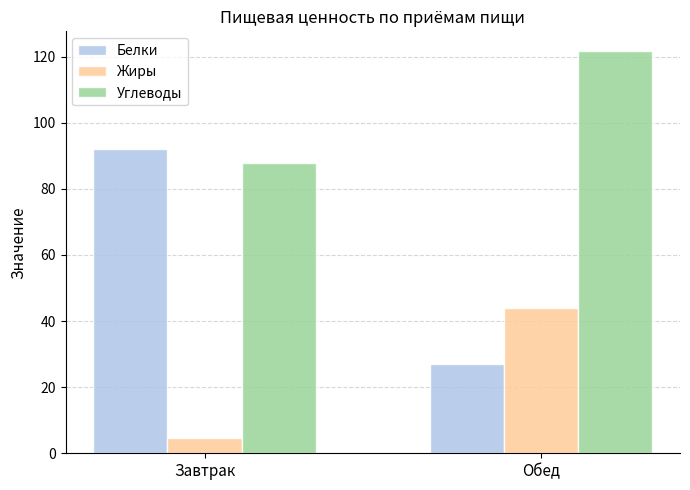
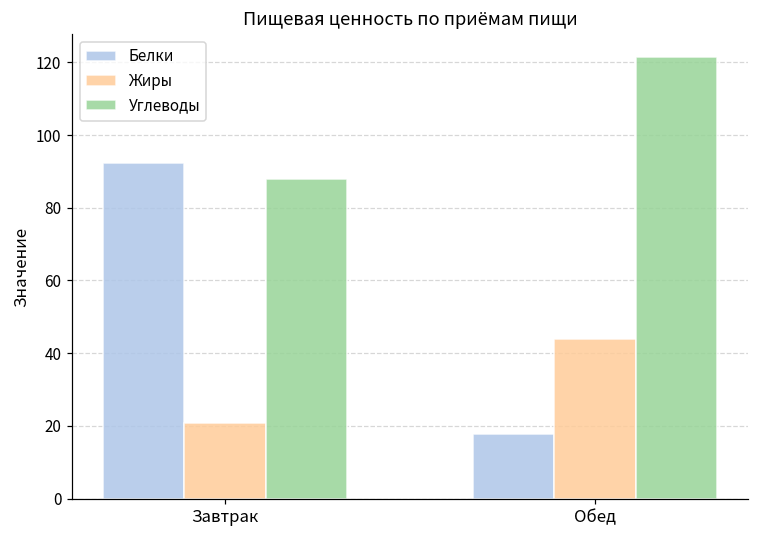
  {
    "Белки": {
      "Завтрак": 92,
-     "Обед": 27
+     "Обед": 18
    },
    "Жиры": {
-     "Завтрак": 5,
+     "Завтрак": 21,
      "Обед": 44
    },
    "Углеводы": {
      "Завтрак": 88,
      "Обед": 122
    }
  }
